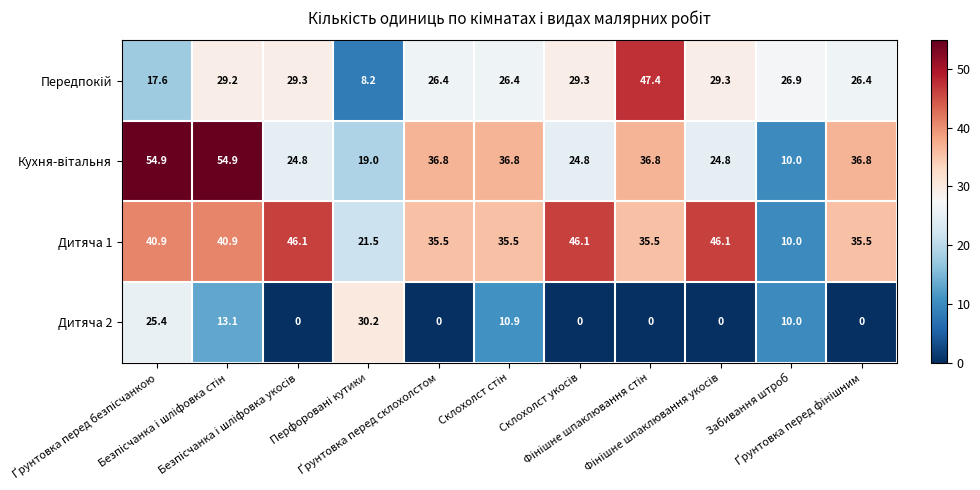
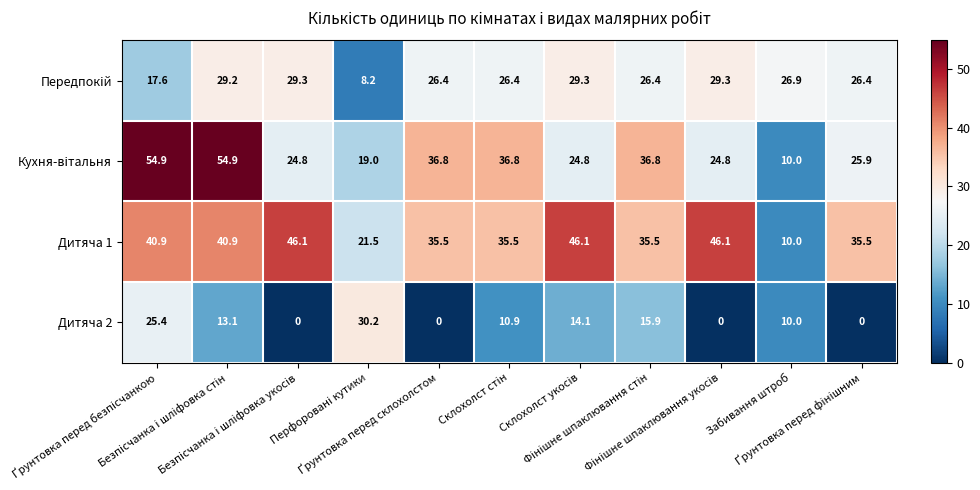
  {
    "Передпокій": {
      "Ґрунтовка перед безпісчанкою": 17.6,
      "Безпісчанка і шліфовка стін": 29.2,
      "Безпісчанка і шліфовка укосів": 29.3,
      "Перфоровані кутики": 8.2,
      "Ґрунтовка перед склохолстом": 26.4,
      "Склохолст стін": 26.4,
      "Склохолст укосів": 29.3,
-     "Фінішне шпаклювання стін": 47.4,
+     "Фінішне шпаклювання стін": 26.4,
      "Фінішне шпаклювання укосів": 29.3,
      "Забивання штроб": 26.9,
      "Ґрунтовка перед фінішним": 26.4
    },
    "Кухня-вітальня": {
      "Ґрунтовка перед безпісчанкою": 54.9,
      "Безпісчанка і шліфовка стін": 54.9,
      "Безпісчанка і шліфовка укосів": 24.8,
      "Перфоровані кутики": 19.0,
      "Ґрунтовка перед склохолстом": 36.8,
      "Склохолст стін": 36.8,
      "Склохолст укосів": 24.8,
      "Фінішне шпаклювання стін": 36.8,
      "Фінішне шпаклювання укосів": 24.8,
      "Забивання штроб": 10.0,
-     "Ґрунтовка перед фінішним": 36.8
+     "Ґрунтовка перед фінішним": 25.9
    },
    "Дитяча 1": {
      "Ґрунтовка перед безпісчанкою": 40.9,
      "Безпісчанка і шліфовка стін": 40.9,
      "Безпісчанка і шліфовка укосів": 46.1,
      "Перфоровані кутики": 21.5,
      "Ґрунтовка перед склохолстом": 35.5,
      "Склохолст стін": 35.5,
      "Склохолст укосів": 46.1,
      "Фінішне шпаклювання стін": 35.5,
      "Фінішне шпаклювання укосів": 46.1,
      "Забивання штроб": 10.0,
      "Ґрунтовка перед фінішним": 35.5
    },
    "Дитяча 2": {
      "Ґрунтовка перед безпісчанкою": 25.4,
      "Безпісчанка і шліфовка стін": 13.1,
      "Безпісчанка і шліфовка укосів": 0,
      "Перфоровані кутики": 30.2,
      "Ґрунтовка перед склохолстом": 0,
      "Склохолст стін": 10.9,
-     "Склохолст укосів": 0,
-     "Фінішне шпаклювання стін": 0,
+     "Склохолст укосів": 14.1,
+     "Фінішне шпаклювання стін": 15.9,
      "Фінішне шпаклювання укосів": 0,
      "Забивання штроб": 10.0,
      "Ґрунтовка перед фінішним": 0
    }
  }
